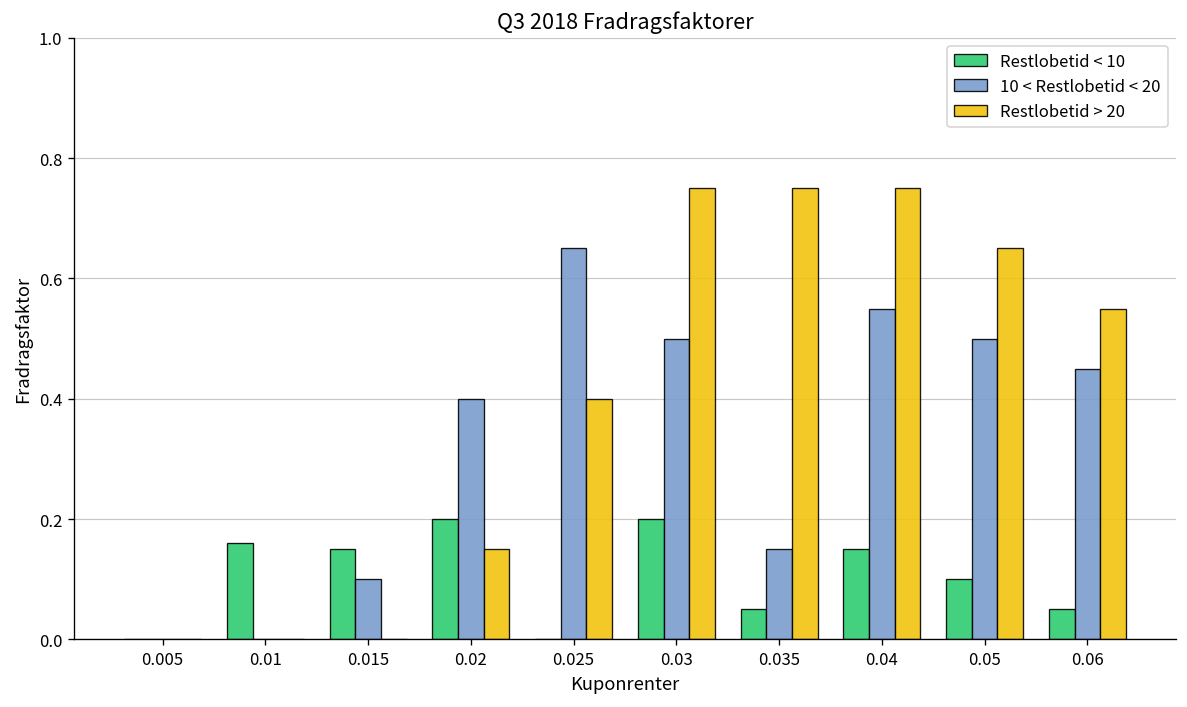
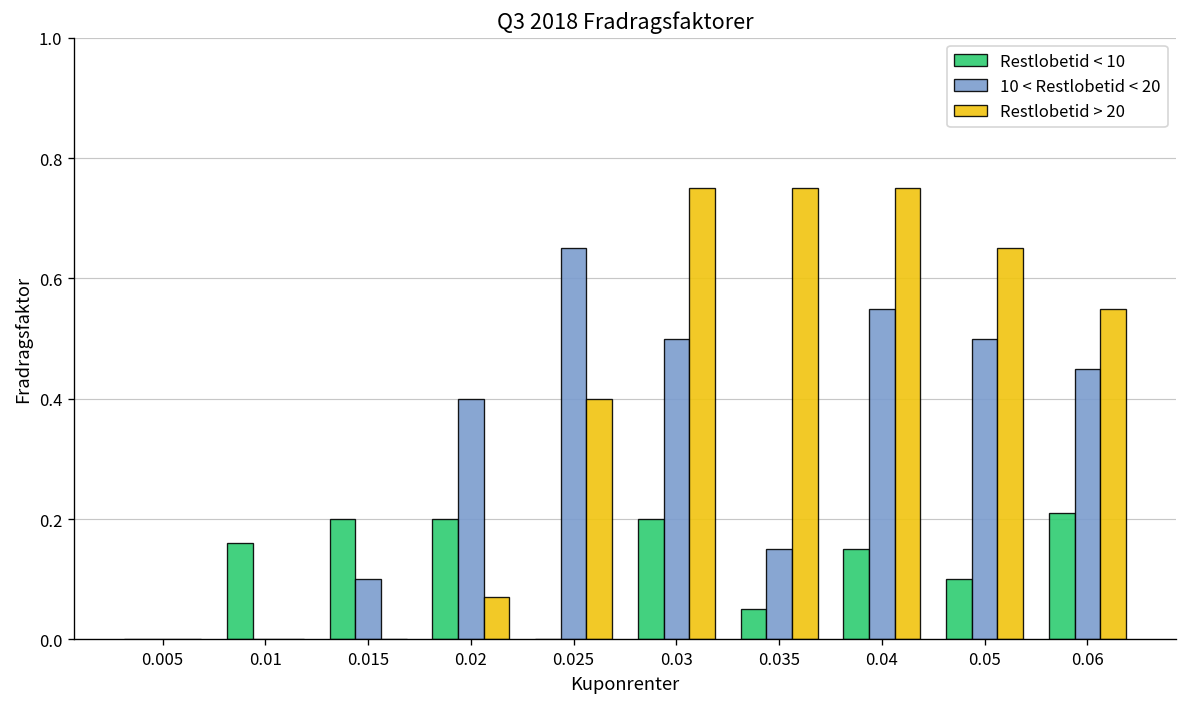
  {
    "Restlobetid < 10": {
      "0.005": 0.00,
      "0.01": 0.16,
-     "0.015": 0.15,
+     "0.015": 0.20,
      "0.02": 0.20,
      "0.025": 0.00,
      "0.03": 0.20,
      "0.035": 0.05,
      "0.04": 0.15,
      "0.05": 0.10,
-     "0.06": 0.05
+     "0.06": 0.21
    },
    "10 < Restlobetid < 20": {
      "0.005": 0.00,
      "0.01": 0.00,
      "0.015": 0.10,
      "0.02": 0.40,
      "0.025": 0.65,
      "0.03": 0.50,
      "0.035": 0.15,
      "0.04": 0.55,
      "0.05": 0.50,
      "0.06": 0.45
    },
    "Restlobetid > 20": {
      "0.005": 0.00,
      "0.01": 0.00,
      "0.015": 0.00,
-     "0.02": 0.15,
+     "0.02": 0.07,
      "0.025": 0.40,
      "0.03": 0.75,
      "0.035": 0.75,
      "0.04": 0.75,
      "0.05": 0.65,
      "0.06": 0.55
    }
  }
